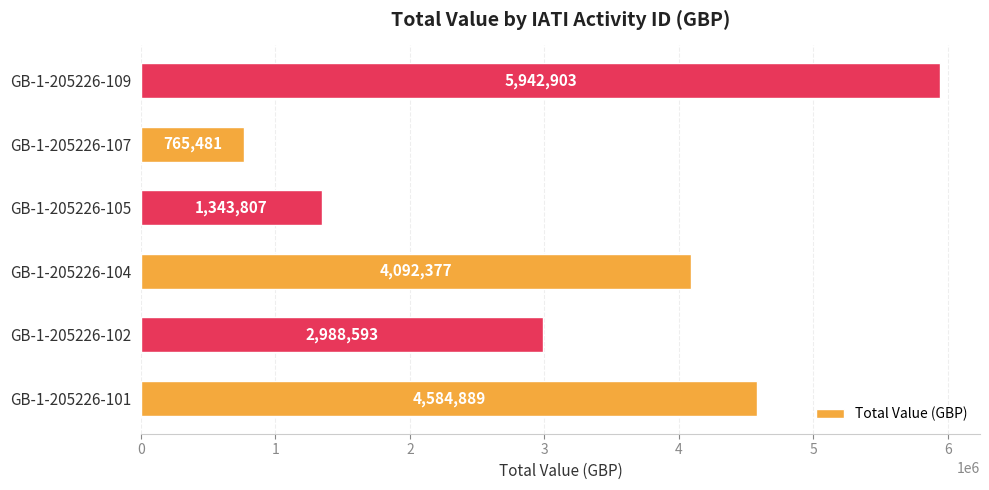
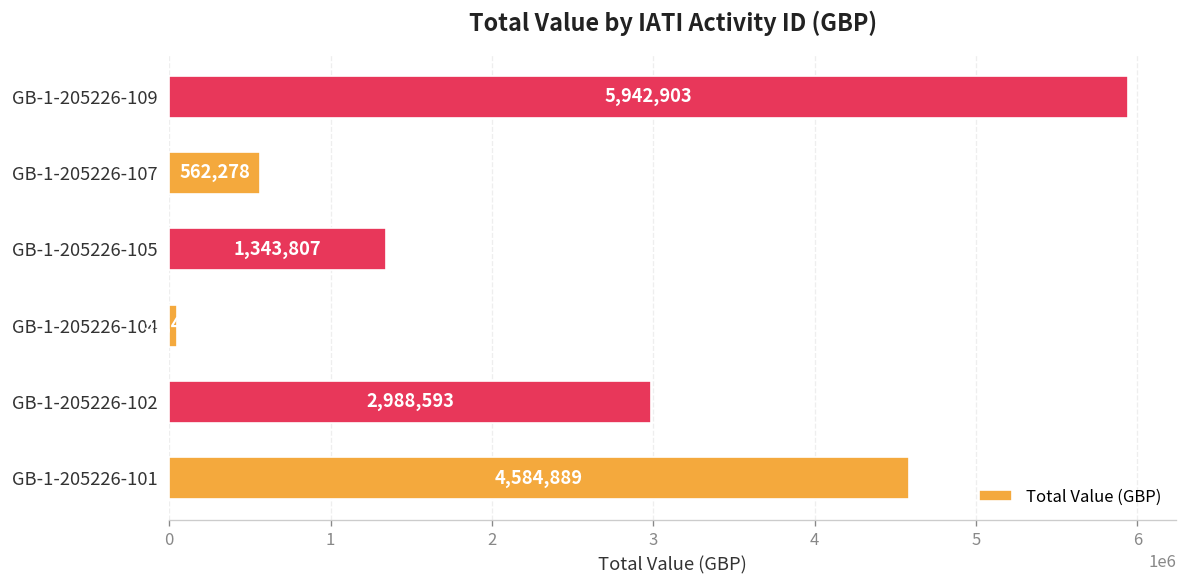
  {
    "GB-1-205226-109": "5,942,903",
-   "GB-1-205226-107": "765,481",
+   "GB-1-205226-107": "562,278",
    "GB-1-205226-105": "1,343,807",
-   "GB-1-205226-104": "4090000",
+   "GB-1-205226-104": "50000",
    "GB-1-205226-102": "2,988,593",
    "GB-1-205226-101": "4,584,889"
  }
